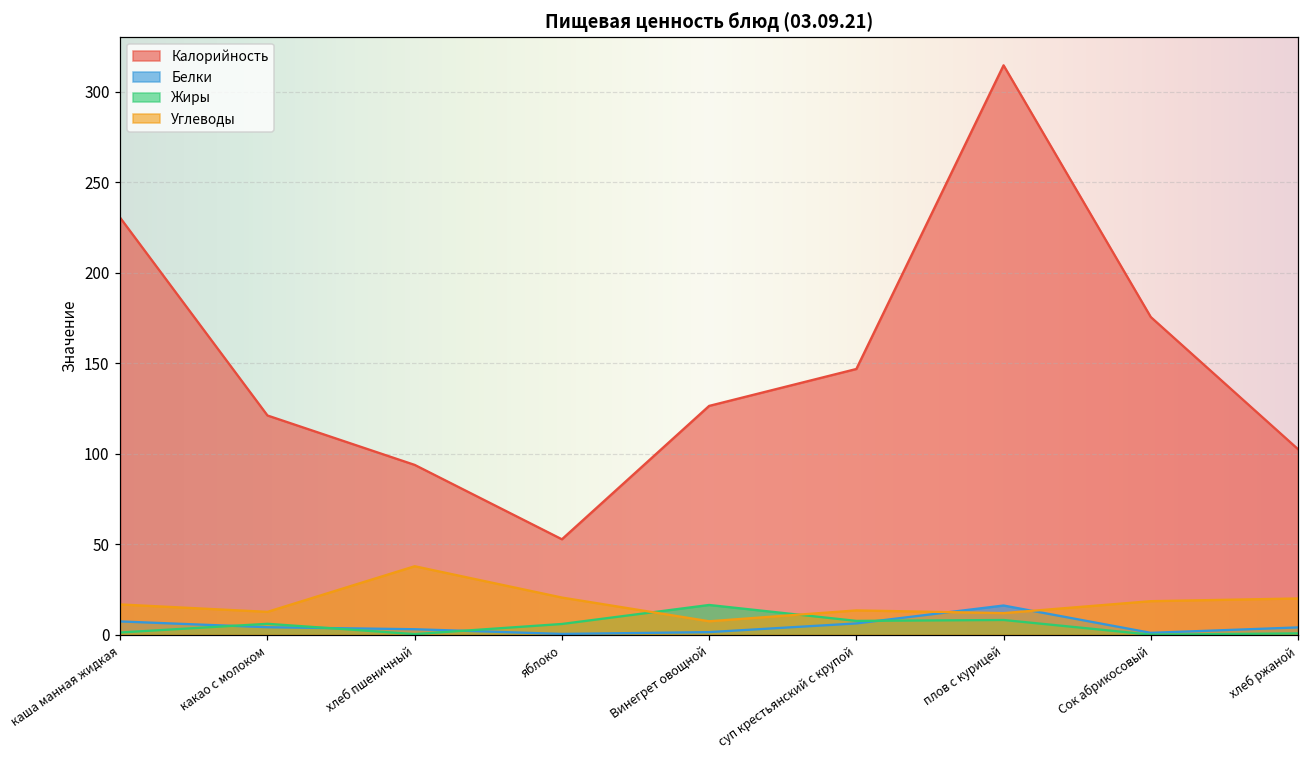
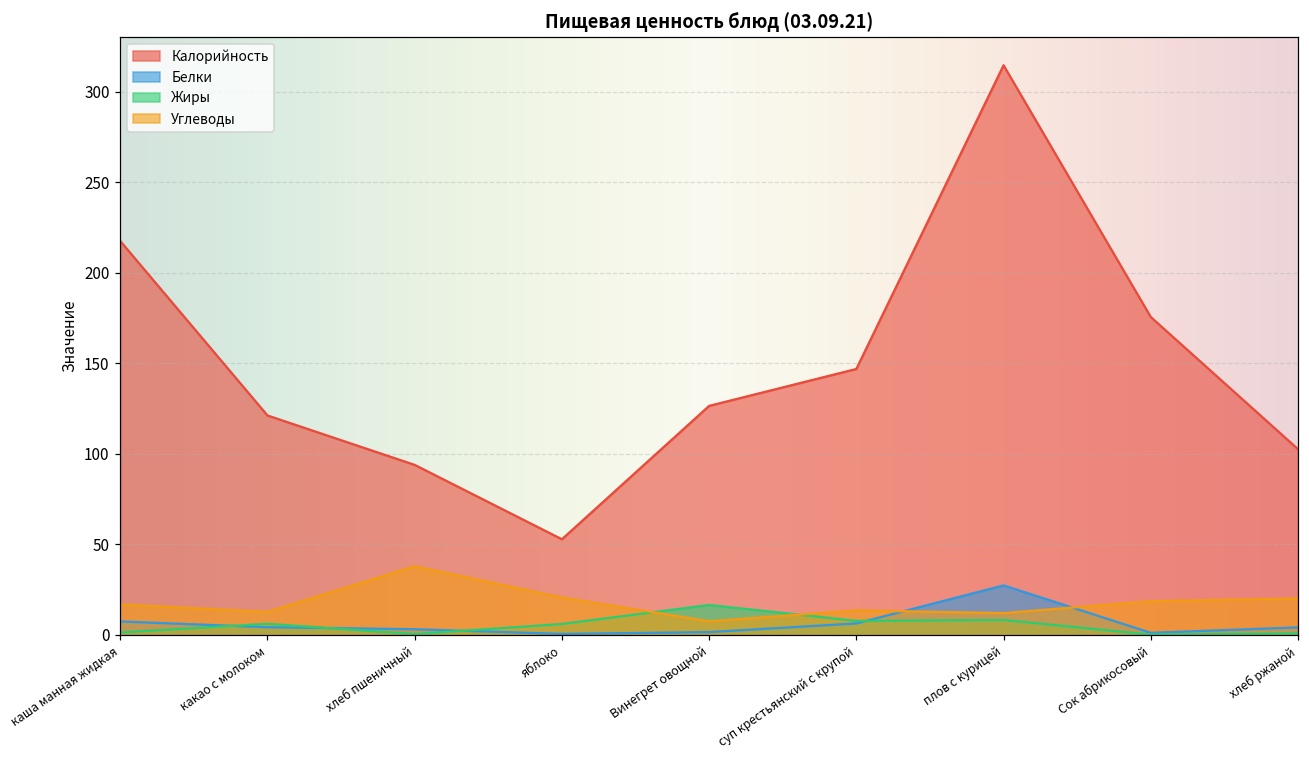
  {
    "Калорийность": {
-     "каша манная жидкая": 230,
+     "каша манная жидкая": 218,
      "какао с молоком": 121,
      "хлеб пшеничный": 94,
      "яблоко": 53,
      "Винегрет овощной": 126,
      "суп крестьянский с крупой": 147,
      "плов с курицей": 315,
      "Сок абрикосовый": 176,
      "хлеб ржаной": 103
    },
    "Белки": {
      "каша манная жидкая": 7,
      "какао с молоком": 4,
      "хлеб пшеничный": 3,
      "яблоко": 0,
      "Винегрет овощной": 1,
-     "плов с курицей": 16,
+     "плов с курицей": 27,
      "хлеб ржаной": 4
    },
    "Жиры": {
      "каша манная жидкая": 1,
      "какао с молоком": 6,
      "хлеб пшеничный": 0,
      "яблоко": 6,
      "Винегрет овощной": 16,
      "плов с курицей": 8,
      "хлеб ржаной": 1
    },
    "Углеводы": {
      "каша манная жидкая": 17,
      "какао с молоком": 13,
      "хлеб пшеничный": 38,
      "яблоко": 21,
      "Винегрет овощной": 7,
      "суп крестьянский с крупой": 13,
      "плов с курицей": 12,
      "Сок абрикосовый": 19,
      "хлеб ржаной": 20
    }
  }
